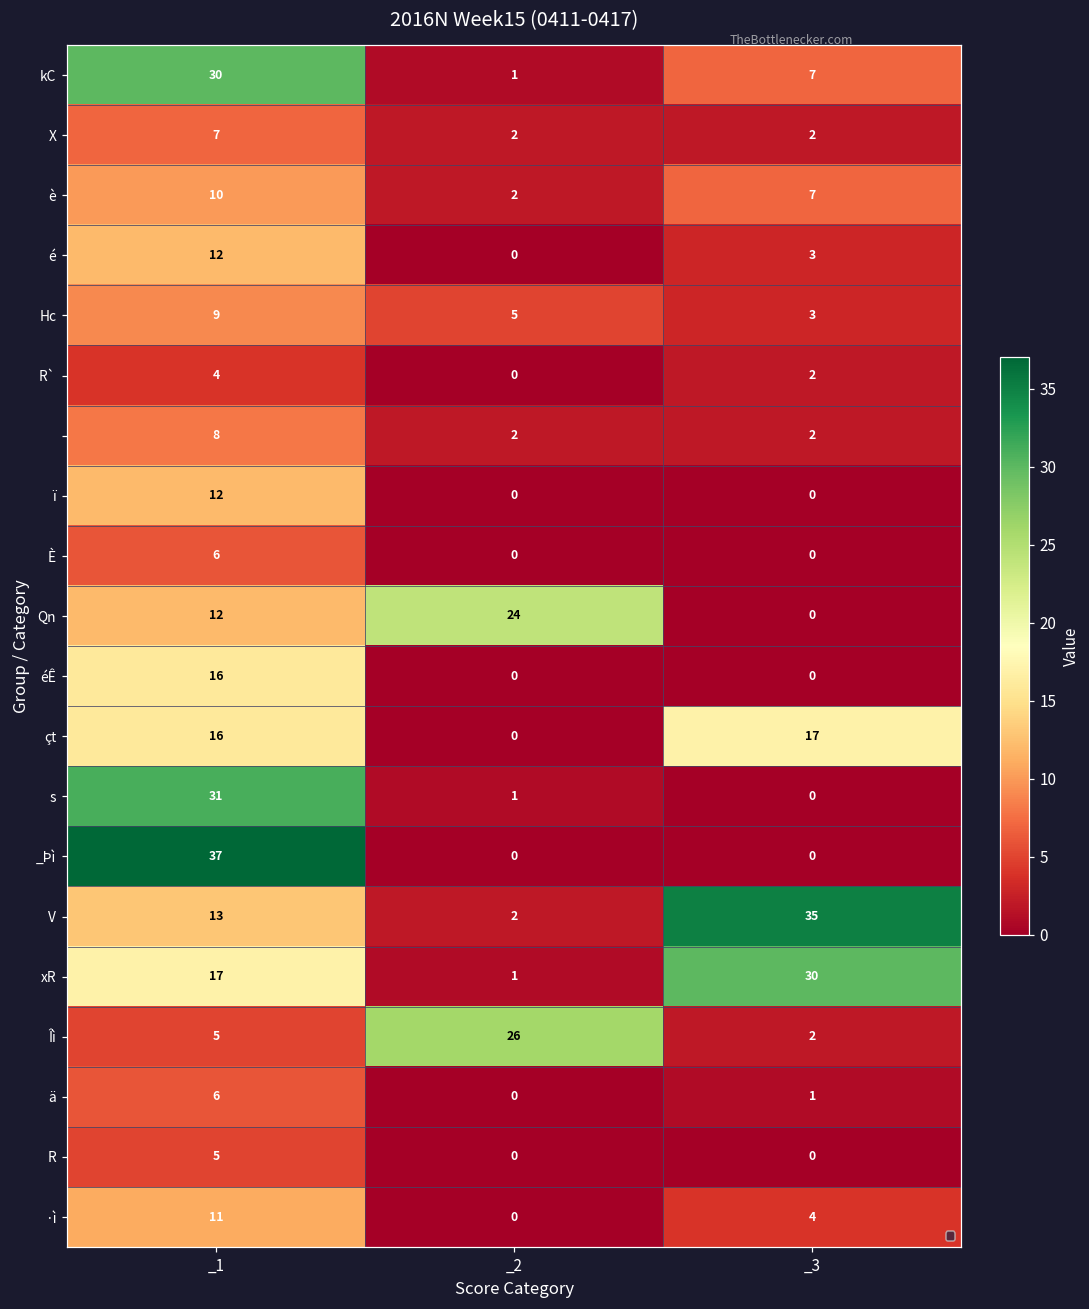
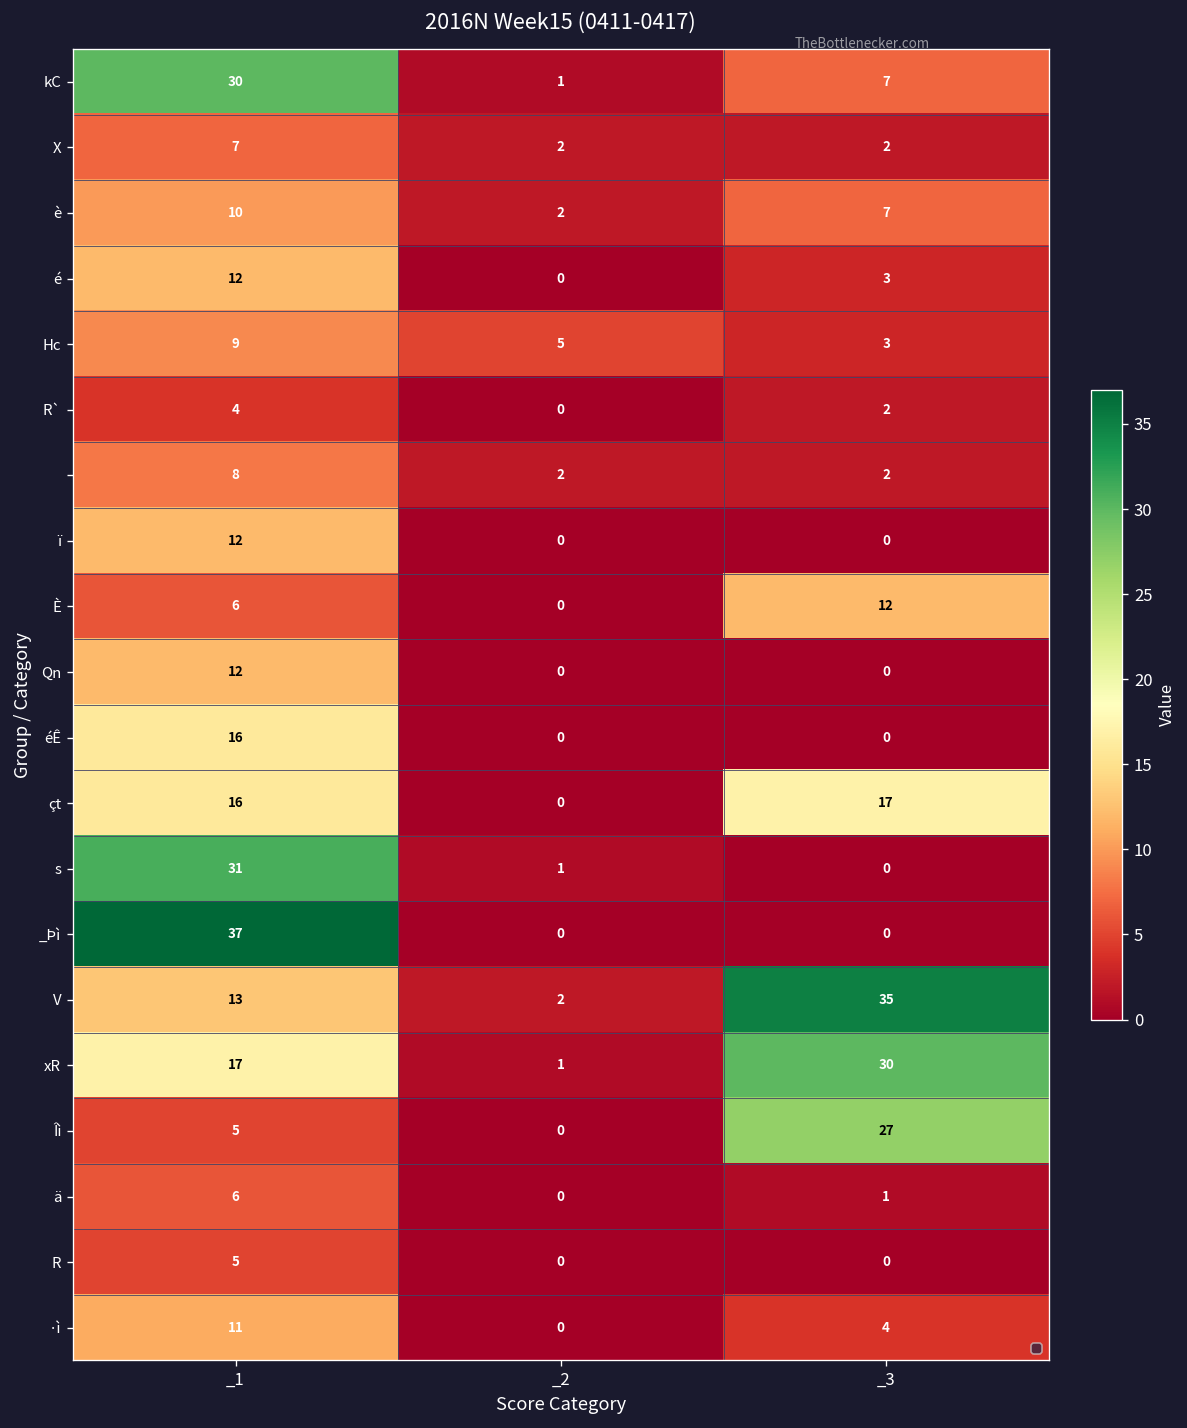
  {
    "kC": {
      "_1": 30,
      "_2": 1,
      "_3": 7
    },
    "X": {
      "_1": 7,
      "_2": 2,
      "_3": 2
    },
    "è": {
      "_1": 10,
      "_2": 2,
      "_3": 7
    },
    "é": {
      "_1": 12,
      "_2": 0,
      "_3": 3
    },
    "Hc": {
      "_1": 9,
      "_2": 5,
      "_3": 3
    },
    "R`": {
      "_1": 4,
      "_2": 0,
      "_3": 2
    },
    "ï": {
      "_1": 12,
      "_2": 0,
      "_3": 0
    },
    "È": {
      "_1": 6,
      "_2": 0,
-     "_3": 0
+     "_3": 12
    },
    "Qn": {
      "_1": 12,
-     "_2": 24,
+     "_2": 0,
      "_3": 0
    },
    "éÊ": {
      "_1": 16,
      "_2": 0,
      "_3": 0
    },
    "çt": {
      "_1": 16,
      "_2": 0,
      "_3": 17
    },
    "s": {
      "_1": 31,
      "_2": 1,
      "_3": 0
    },
    "_Þì": {
      "_1": 37,
      "_2": 0,
      "_3": 0
    },
    "V": {
      "_1": 13,
      "_2": 2,
      "_3": 35
    },
    "xR": {
      "_1": 17,
      "_2": 1,
      "_3": 30
    },
    "Îì": {
      "_1": 5,
-     "_2": 26,
-     "_3": 2
+     "_2": 0,
+     "_3": 27
    },
    "ä": {
      "_1": 6,
      "_2": 0,
      "_3": 1
    },
    "R": {
      "_1": 5,
      "_2": 0,
      "_3": 0
    },
    "·ì": {
      "_1": 11,
      "_2": 0,
      "_3": 4
    }
  }
